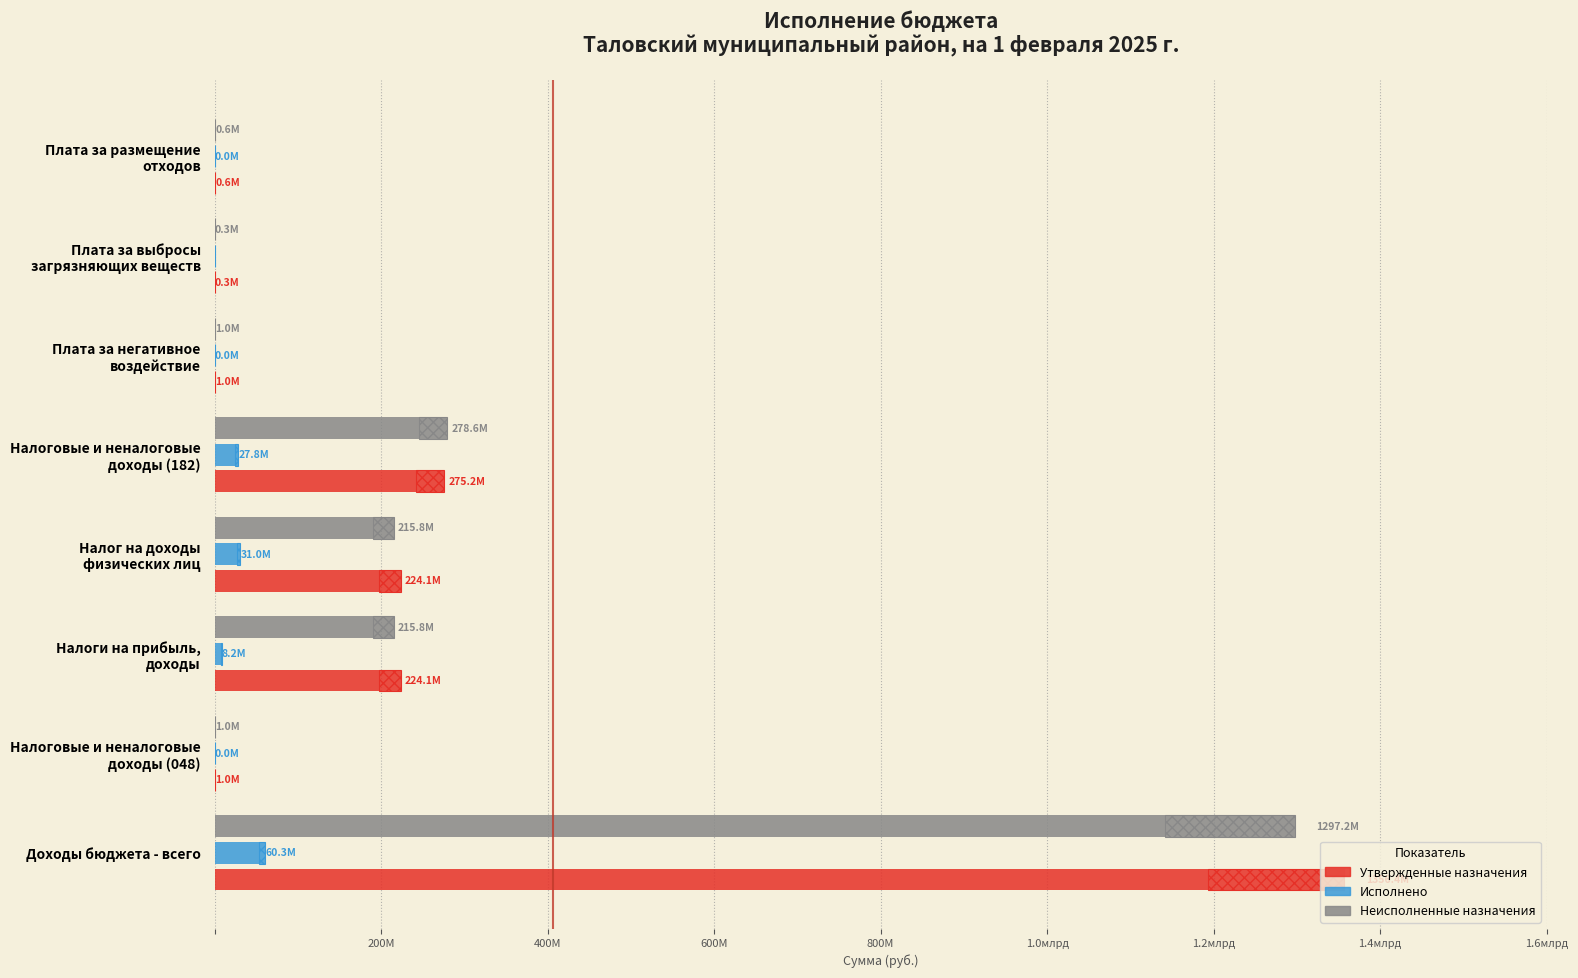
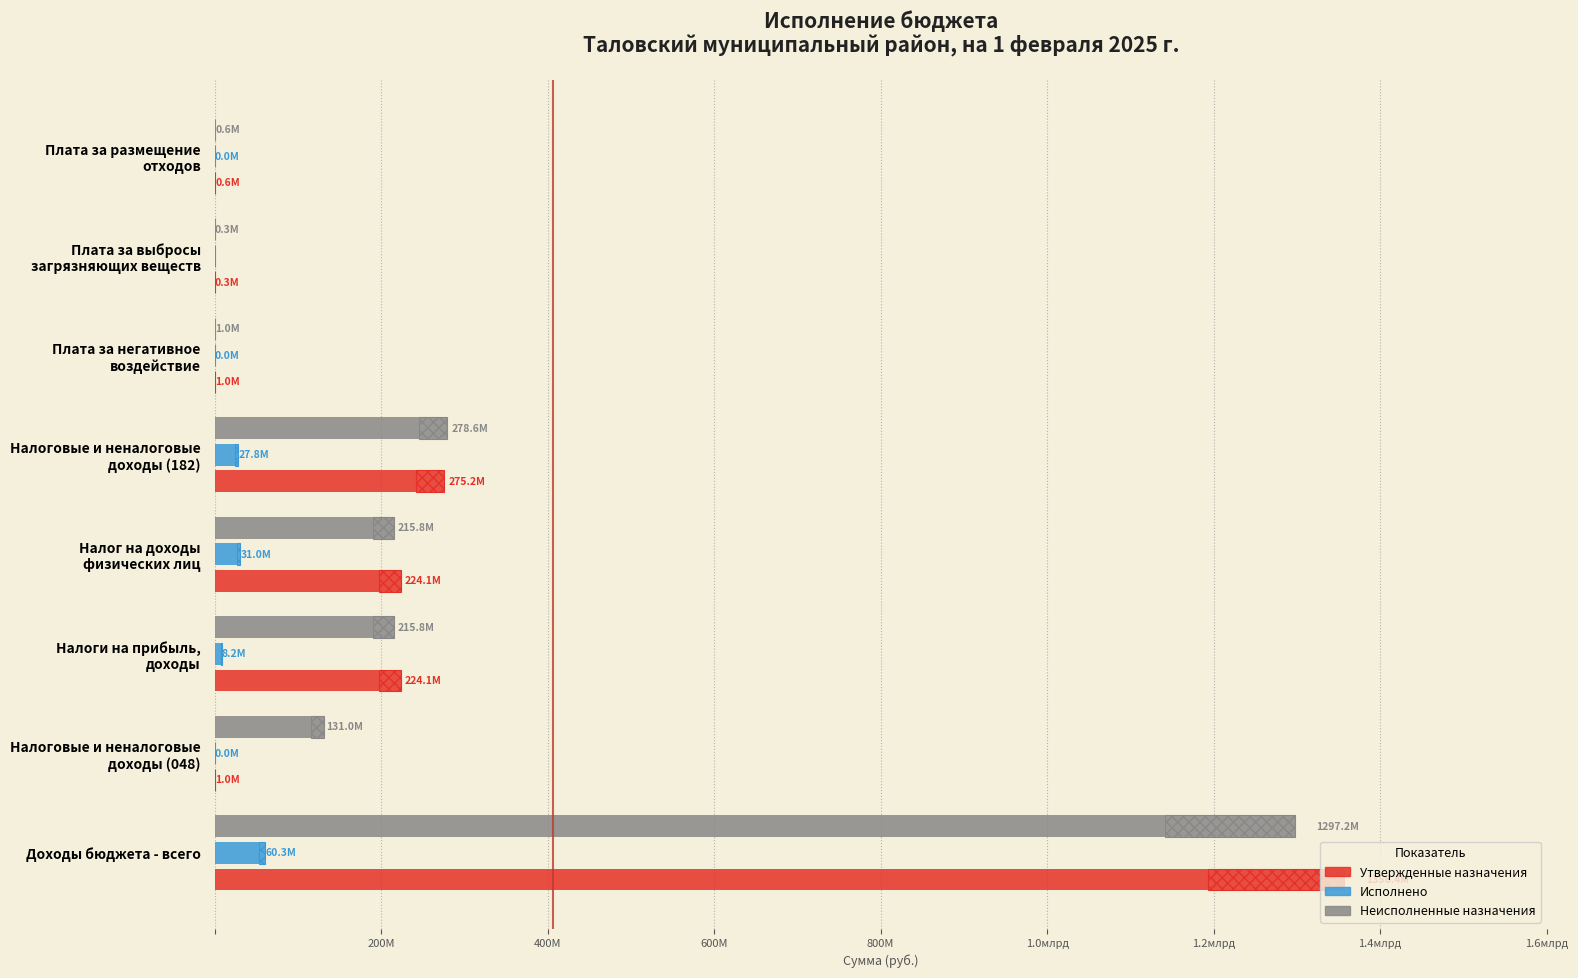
  {
    "Неисполненные назначения": {
-     "Налоговые и неналоговые доходы (048)": "1.0М"
+     "Налоговые и неналоговые доходы (048)": "131.0М"
    }
  }
